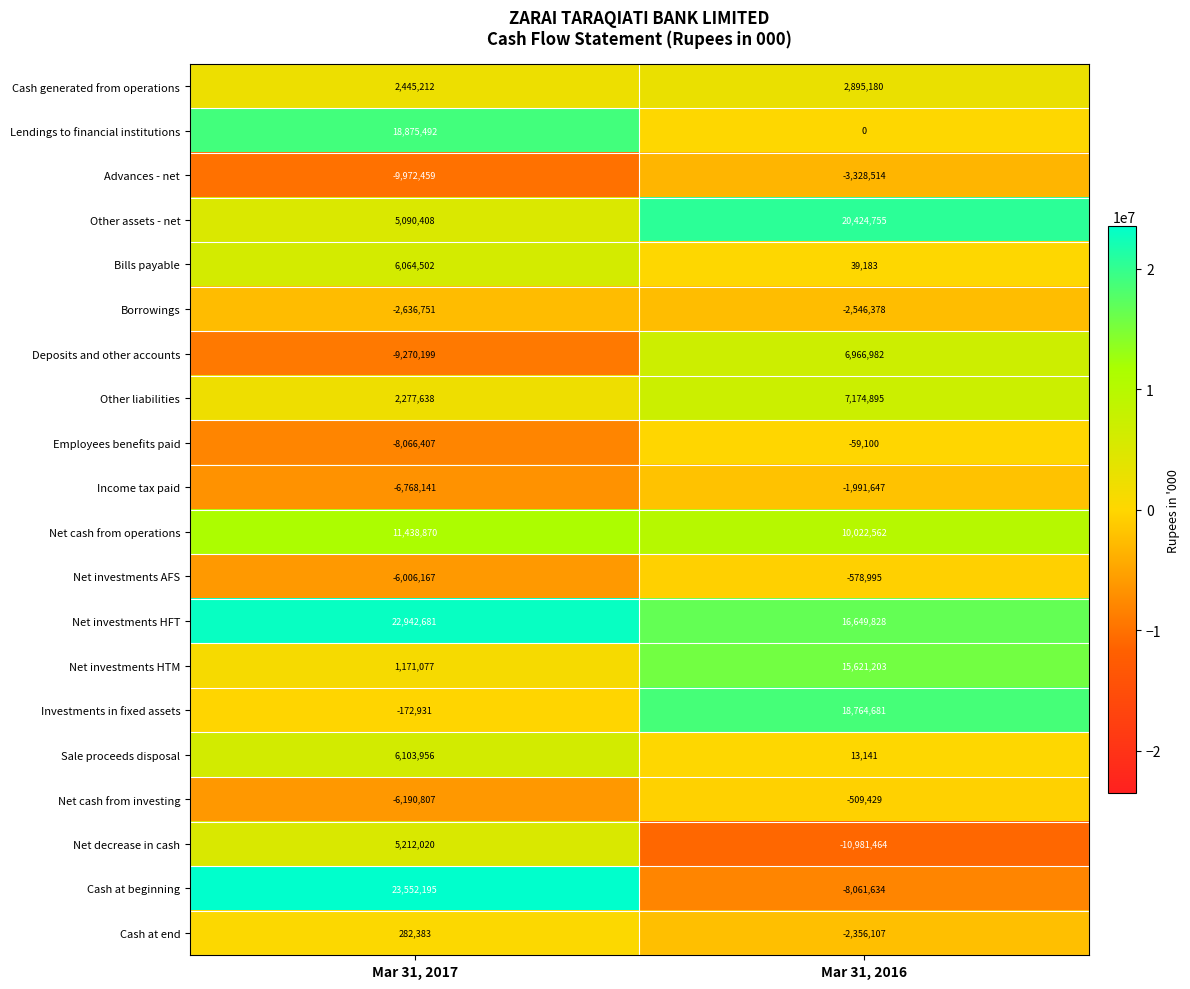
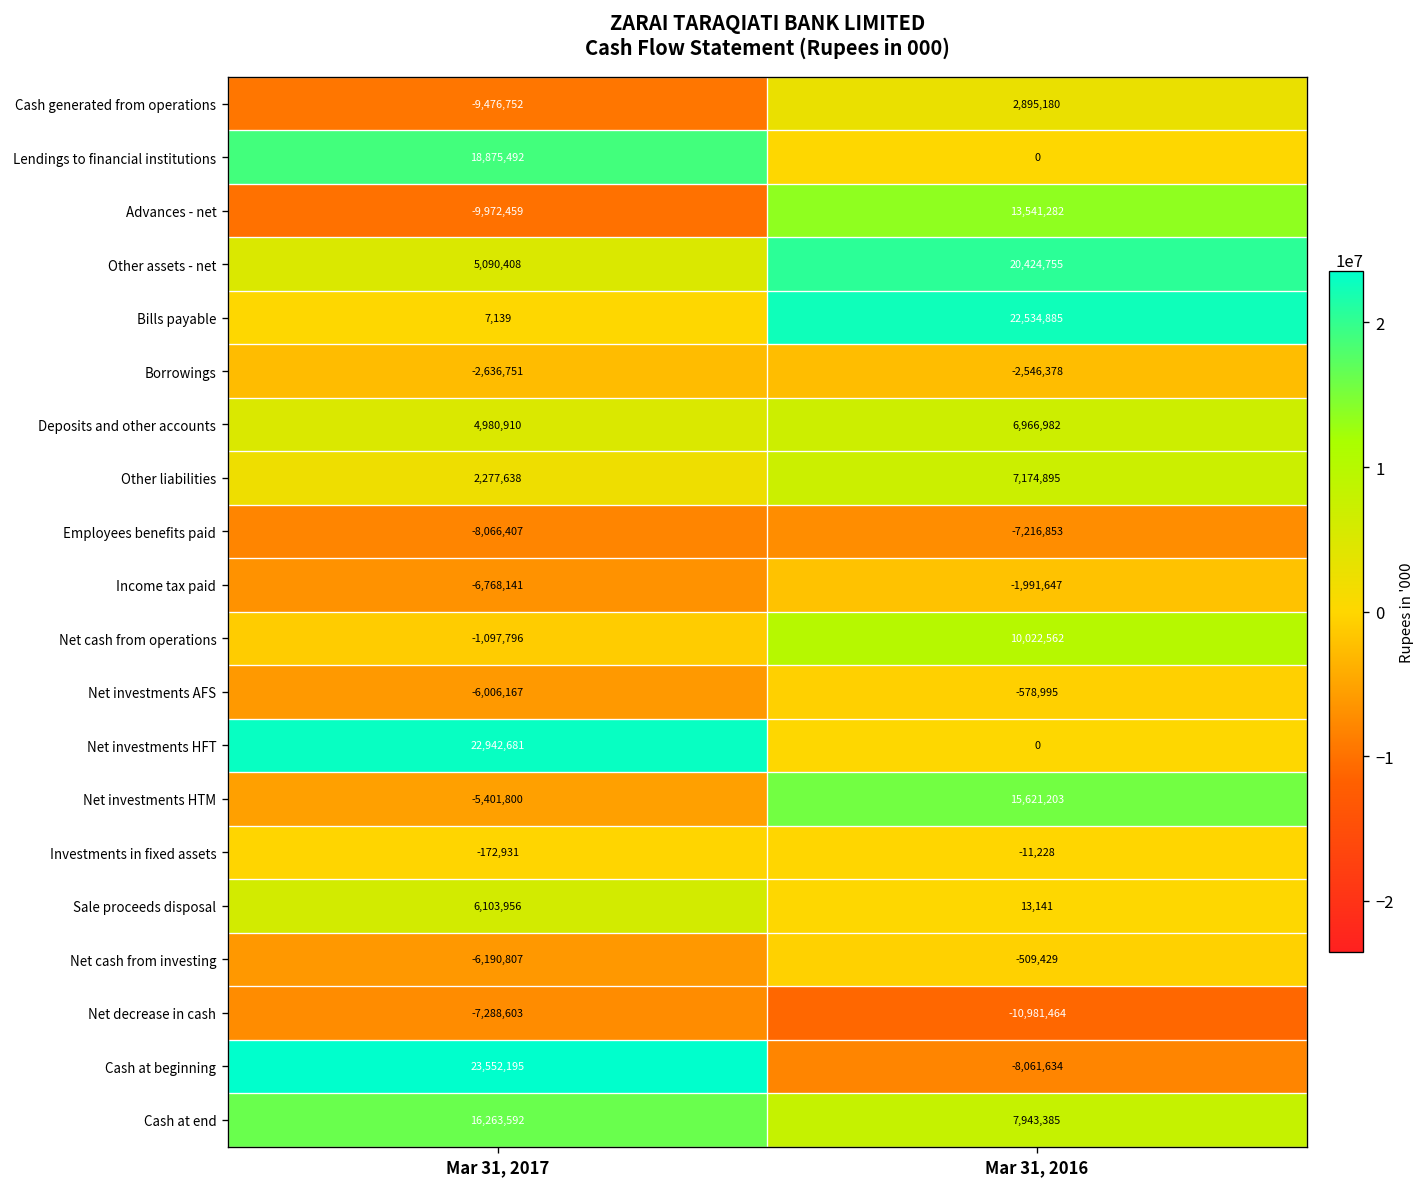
  {
    "Cash generated from operations": {
-     "Mar 31, 2017": "2,445,212",
+     "Mar 31, 2017": "-9,476,752",
      "Mar 31, 2016": "2,895,180"
    },
    "Lendings to financial institutions": {
      "Mar 31, 2017": "18,875,492",
      "Mar 31, 2016": "0"
    },
    "Advances - net": {
      "Mar 31, 2017": "-9,972,459",
-     "Mar 31, 2016": "-3,328,514"
+     "Mar 31, 2016": "13,541,282"
    },
    "Other assets - net": {
      "Mar 31, 2017": "5,090,408",
      "Mar 31, 2016": "20,424,755"
    },
    "Bills payable": {
-     "Mar 31, 2017": "6,064,502",
-     "Mar 31, 2016": "39,183"
+     "Mar 31, 2017": "7,139",
+     "Mar 31, 2016": "22,534,885"
    },
    "Borrowings": {
      "Mar 31, 2017": "-2,636,751",
      "Mar 31, 2016": "-2,546,378"
    },
    "Deposits and other accounts": {
-     "Mar 31, 2017": "-9,270,199",
+     "Mar 31, 2017": "4,980,910",
      "Mar 31, 2016": "6,966,982"
    },
    "Other liabilities": {
      "Mar 31, 2017": "2,277,638",
      "Mar 31, 2016": "7,174,895"
    },
    "Employees benefits paid": {
      "Mar 31, 2017": "-8,066,407",
-     "Mar 31, 2016": "-59,100"
+     "Mar 31, 2016": "-7,216,853"
    },
    "Income tax paid": {
      "Mar 31, 2017": "-6,768,141",
      "Mar 31, 2016": "-1,991,647"
    },
    "Net cash from operations": {
-     "Mar 31, 2017": "11,438,870",
+     "Mar 31, 2017": "-1,097,796",
      "Mar 31, 2016": "10,022,562"
    },
    "Net investments AFS": {
      "Mar 31, 2017": "-6,006,167",
      "Mar 31, 2016": "-578,995"
    },
    "Net investments HFT": {
      "Mar 31, 2017": "22,942,681",
-     "Mar 31, 2016": "16,649,828"
+     "Mar 31, 2016": "0"
    },
    "Net investments HTM": {
-     "Mar 31, 2017": "1,171,077",
+     "Mar 31, 2017": "-5,401,800",
      "Mar 31, 2016": "15,621,203"
    },
    "Investments in fixed assets": {
      "Mar 31, 2017": "-172,931",
-     "Mar 31, 2016": "18,764,681"
+     "Mar 31, 2016": "-11,228"
    },
    "Sale proceeds disposal": {
      "Mar 31, 2017": "6,103,956",
      "Mar 31, 2016": "13,141"
    },
    "Net cash from investing": {
      "Mar 31, 2017": "-6,190,807",
      "Mar 31, 2016": "-509,429"
    },
    "Net decrease in cash": {
-     "Mar 31, 2017": "5,212,020",
+     "Mar 31, 2017": "-7,288,603",
      "Mar 31, 2016": "-10,981,464"
    },
    "Cash at beginning": {
      "Mar 31, 2017": "23,552,195",
      "Mar 31, 2016": "-8,061,634"
    },
    "Cash at end": {
-     "Mar 31, 2017": "282,383",
-     "Mar 31, 2016": "-2,356,107"
+     "Mar 31, 2017": "16,263,592",
+     "Mar 31, 2016": "7,943,385"
    }
  }
